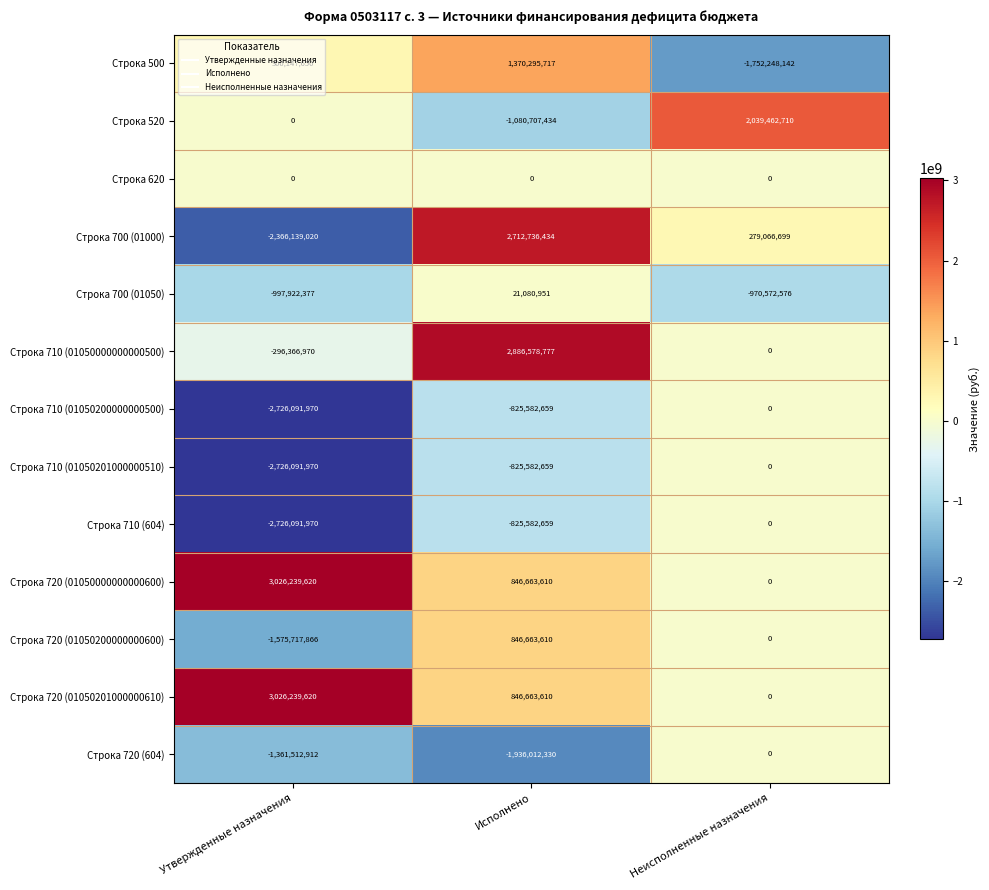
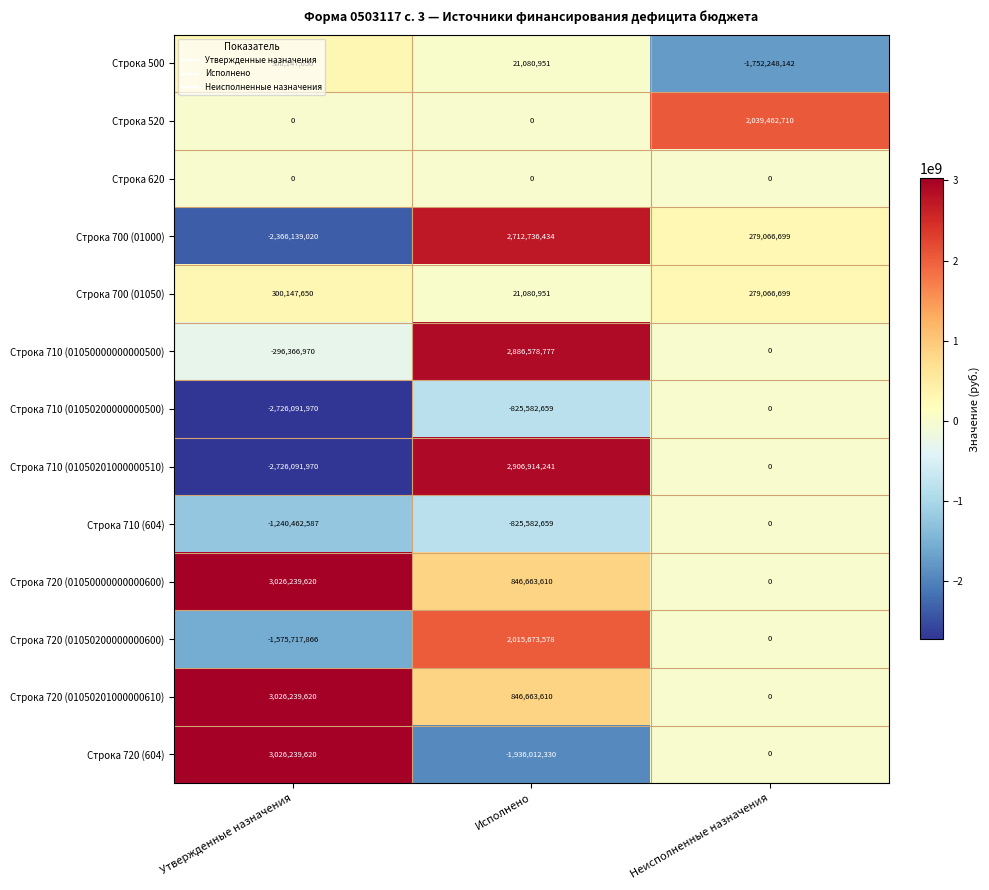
  {
    "Строка 500": {
-     "Исполнено": "1,370,295,717",
+     "Исполнено": "21,080,951",
      "Неисполненные назначения": "-1,752,248,142"
    },
    "Строка 520": {
      "Утвержденные назначения": "0",
-     "Исполнено": "-1,080,707,434",
+     "Исполнено": "0",
      "Неисполненные назначения": "2,039,462,710"
    },
    "Строка 620": {
      "Утвержденные назначения": "0",
      "Исполнено": "0",
      "Неисполненные назначения": "0"
    },
    "Строка 700 (01000)": {
      "Утвержденные назначения": "-2,366,139,020",
      "Исполнено": "2,712,736,434",
      "Неисполненные назначения": "279,066,699"
    },
    "Строка 700 (01050)": {
-     "Утвержденные назначения": "-997,922,377",
+     "Утвержденные назначения": "300,147,650",
      "Исполнено": "21,080,951",
-     "Неисполненные назначения": "-970,572,576"
+     "Неисполненные назначения": "279,066,699"
    },
    "Строка 710 (01050000000000500)": {
      "Утвержденные назначения": "-296,366,970",
      "Исполнено": "2,886,578,777",
      "Неисполненные назначения": "0"
    },
    "Строка 710 (01050200000000500)": {
      "Утвержденные назначения": "-2,726,091,970",
      "Исполнено": "-825,582,659",
      "Неисполненные назначения": "0"
    },
    "Строка 710 (01050201000000510)": {
      "Утвержденные назначения": "-2,726,091,970",
-     "Исполнено": "-825,582,659",
+     "Исполнено": "2,906,914,241",
      "Неисполненные назначения": "0"
    },
    "Строка 710 (604)": {
-     "Утвержденные назначения": "-2,726,091,970",
+     "Утвержденные назначения": "-1,240,462,587",
      "Исполнено": "-825,582,659",
      "Неисполненные назначения": "0"
    },
    "Строка 720 (01050000000000600)": {
      "Утвержденные назначения": "3,026,239,620",
      "Исполнено": "846,663,610",
      "Неисполненные назначения": "0"
    },
    "Строка 720 (01050200000000600)": {
      "Утвержденные назначения": "-1,575,717,866",
-     "Исполнено": "846,663,610",
+     "Исполнено": "2,015,673,578",
      "Неисполненные назначения": "0"
    },
    "Строка 720 (01050201000000610)": {
      "Утвержденные назначения": "3,026,239,620",
      "Исполнено": "846,663,610",
      "Неисполненные назначения": "0"
    },
    "Строка 720 (604)": {
-     "Утвержденные назначения": "-1,361,512,912",
+     "Утвержденные назначения": "3,026,239,620",
      "Исполнено": "-1,936,012,330",
      "Неисполненные назначения": "0"
    }
  }
